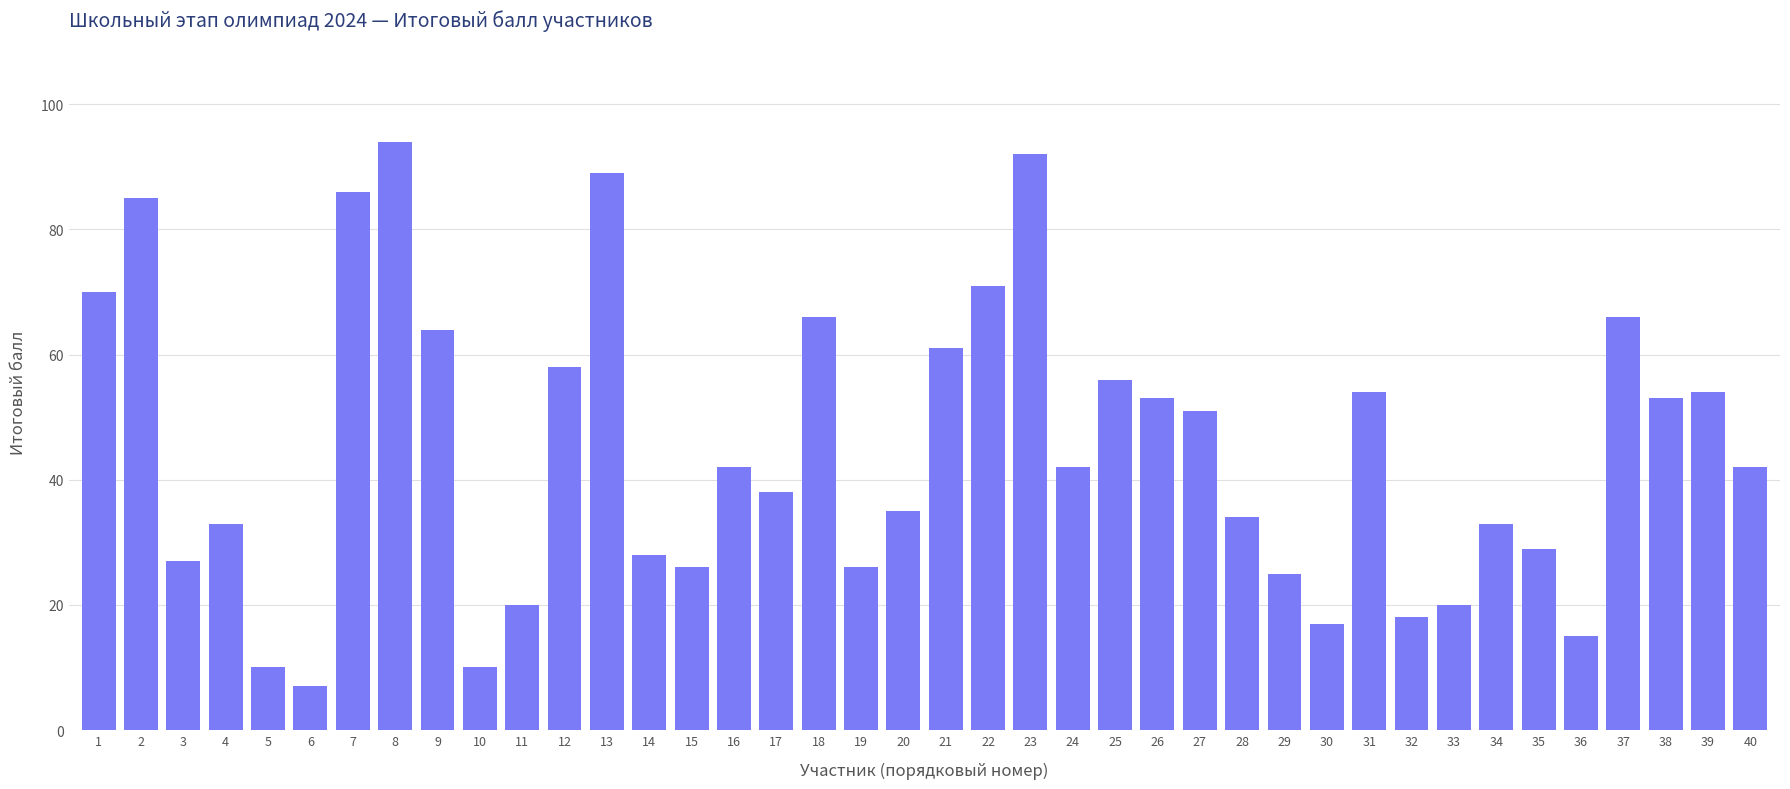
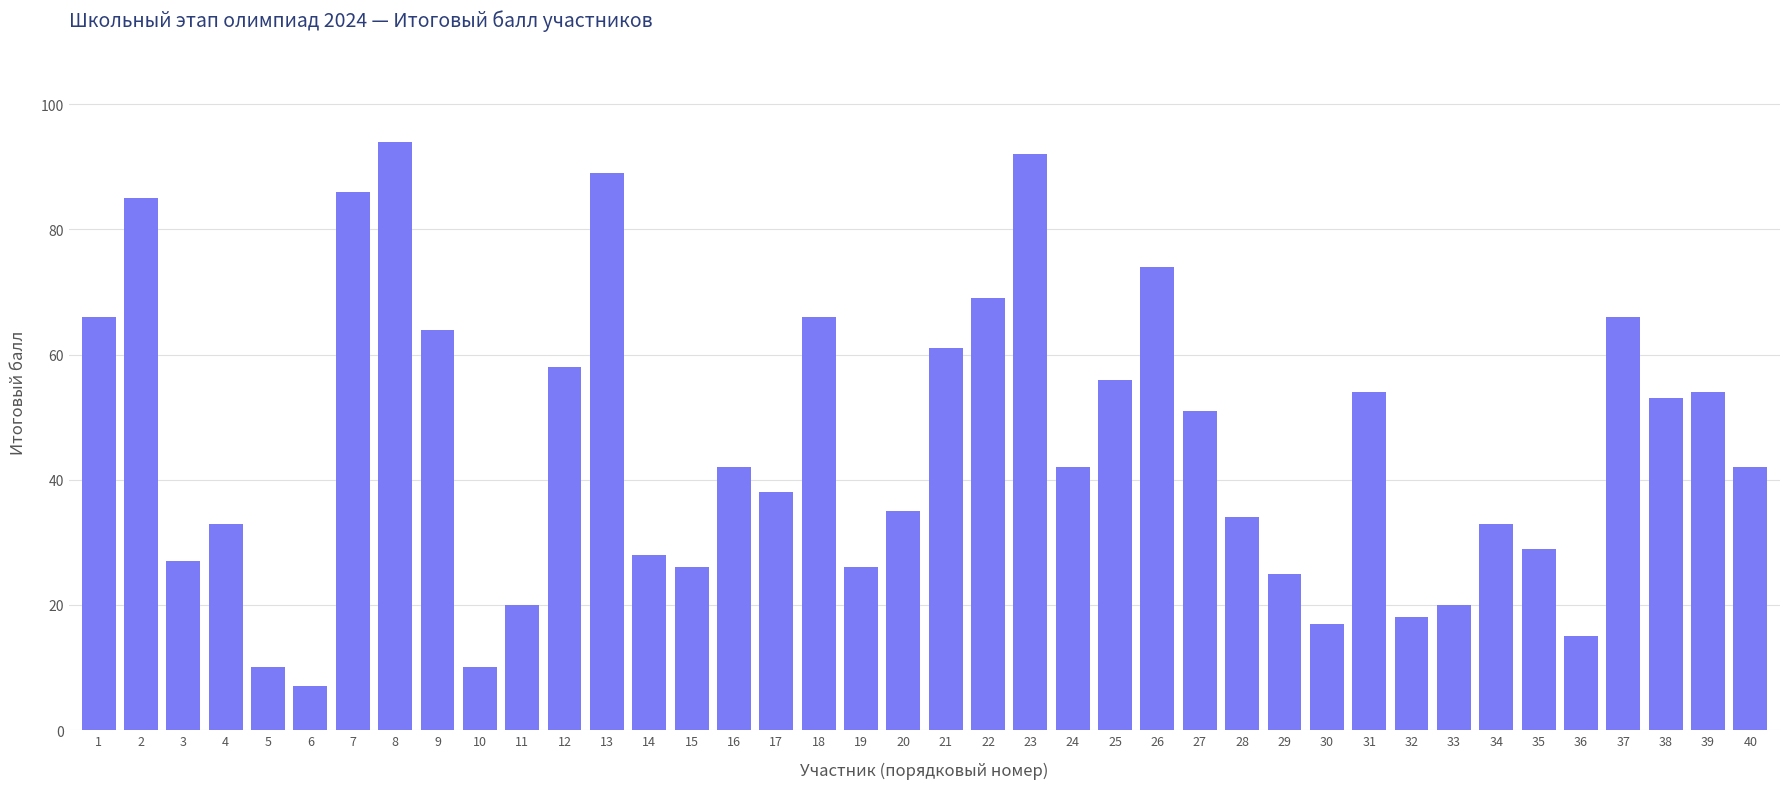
  {
-   "1": 70,
+   "1": 66,
    "2": 85,
    "3": 27,
    "4": 33,
    "5": 10,
    "6": 7,
    "7": 86,
    "8": 94,
    "9": 64,
    "10": 10,
    "11": 20,
    "12": 58,
    "13": 89,
    "14": 28,
    "15": 26,
    "16": 42,
    "17": 38,
    "18": 66,
    "19": 26,
    "20": 35,
    "21": 61,
-   "22": 71,
+   "22": 69,
    "23": 92,
    "24": 42,
    "25": 56,
-   "26": 53,
+   "26": 74,
    "27": 51,
    "28": 34,
    "29": 25,
    "30": 17,
    "31": 54,
    "32": 18,
    "33": 20,
    "34": 33,
    "35": 29,
    "36": 15,
    "37": 66,
    "38": 53,
    "39": 54,
    "40": 42
  }
